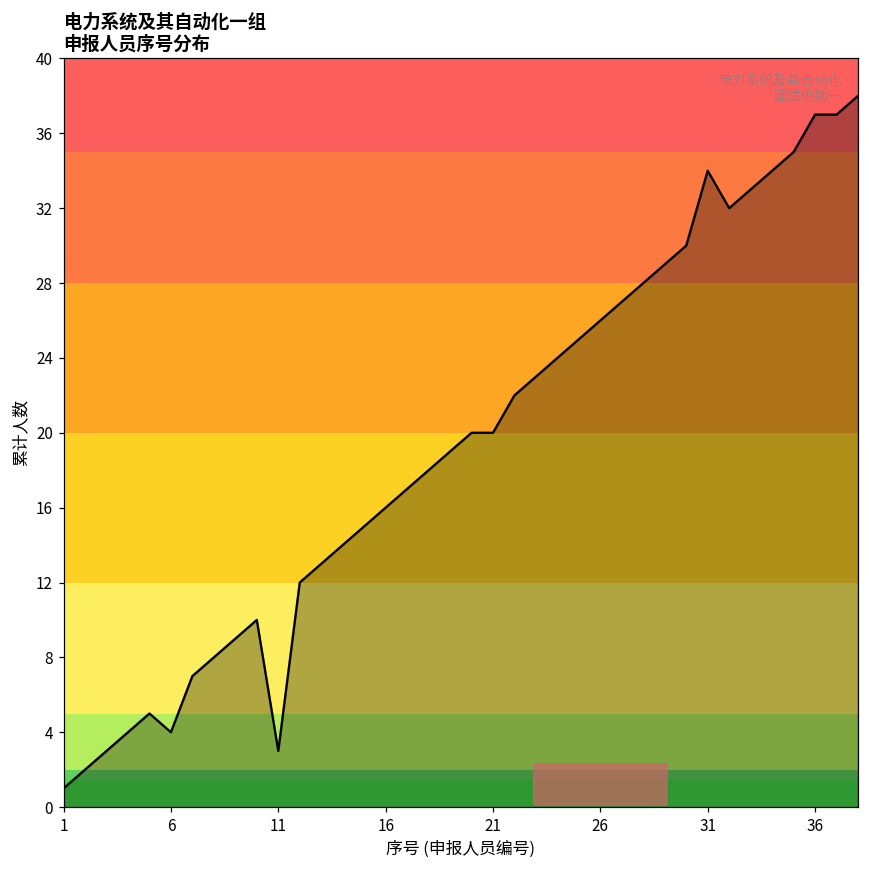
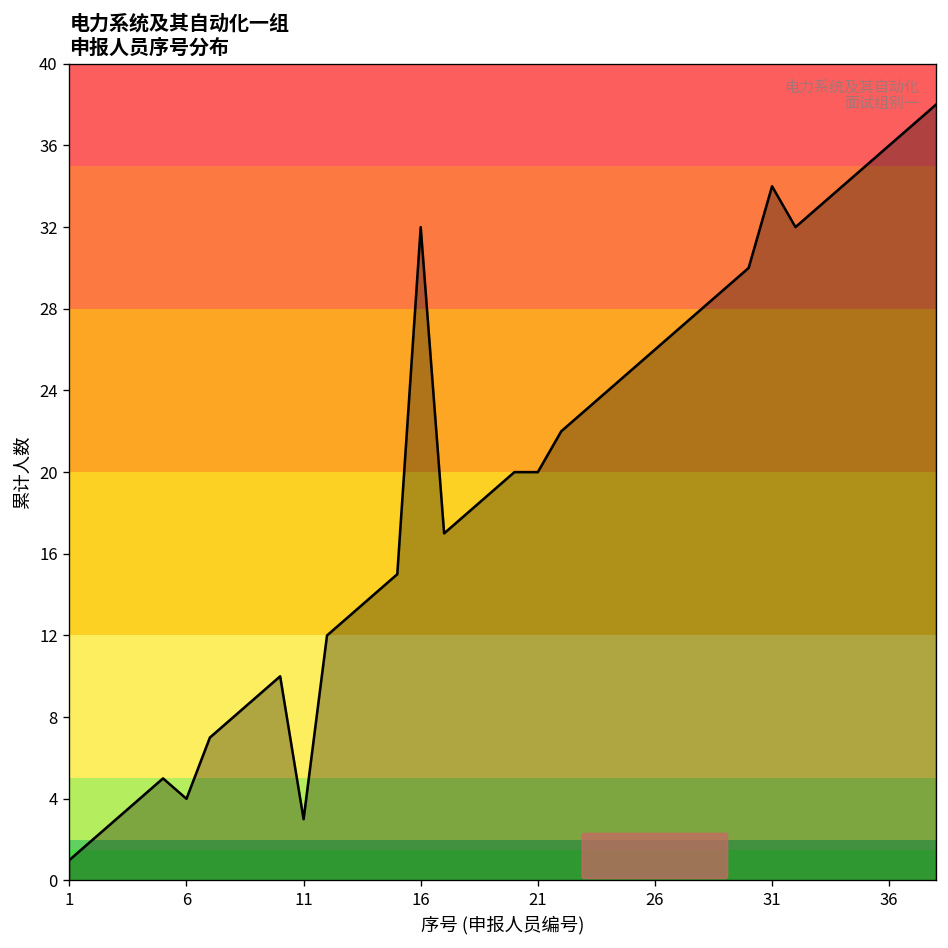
  {
    "1": 1,
    "6": 4,
    "11": 3,
-   "16": 16,
+   "16": 32,
    "21": 20,
    "26": 26,
    "31": 34,
-   "36": 37
+   "36": 36
  }
